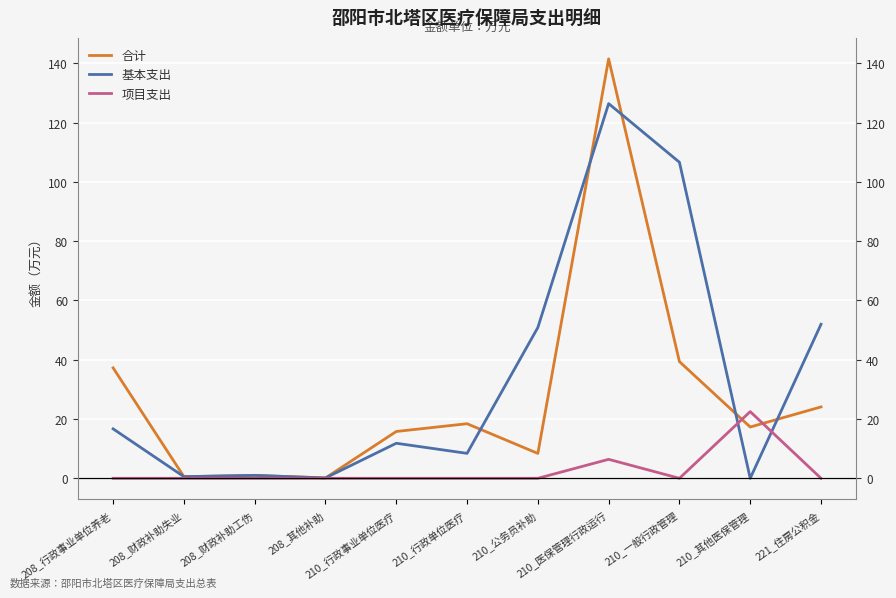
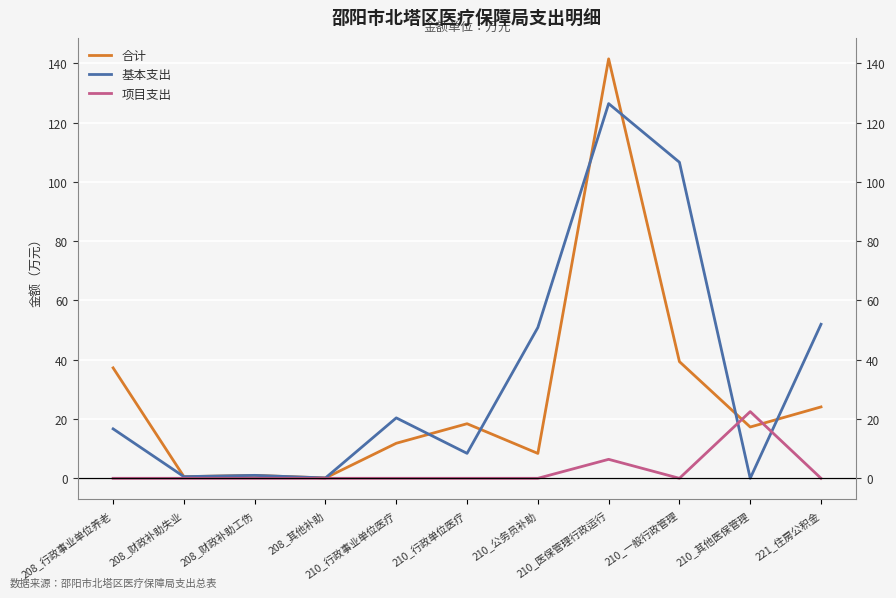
  {
    "合计": {
      "208_行政事业单位养老": 37,
-     "210_行政事业单位医疗": 16,
+     "210_行政事业单位医疗": 12,
      "210_行政单位医疗": 18,
      "210_公务员补助": 8,
      "210_医保管理行政运行": 141,
      "210_一般行政管理": 39,
      "210_其他医保管理": 17,
      "221_住房公积金": 24
    },
    "基本支出": {
      "208_行政事业单位养老": 17,
-     "210_行政事业单位医疗": 12,
+     "210_行政事业单位医疗": 20,
      "210_行政单位医疗": 8,
      "210_公务员补助": 51,
      "210_医保管理行政运行": 126,
      "210_一般行政管理": 107,
      "210_其他医保管理": 0,
      "221_住房公积金": 52
    },
    "项目支出": {
      "208_行政事业单位养老": 0,
      "208_财政补助工伤": 0,
      "210_行政事业单位医疗": 0,
      "210_行政单位医疗": 0,
      "210_公务员补助": 0,
      "210_医保管理行政运行": 6,
      "210_一般行政管理": 0,
      "210_其他医保管理": 23,
      "221_住房公积金": 0
    }
  }
